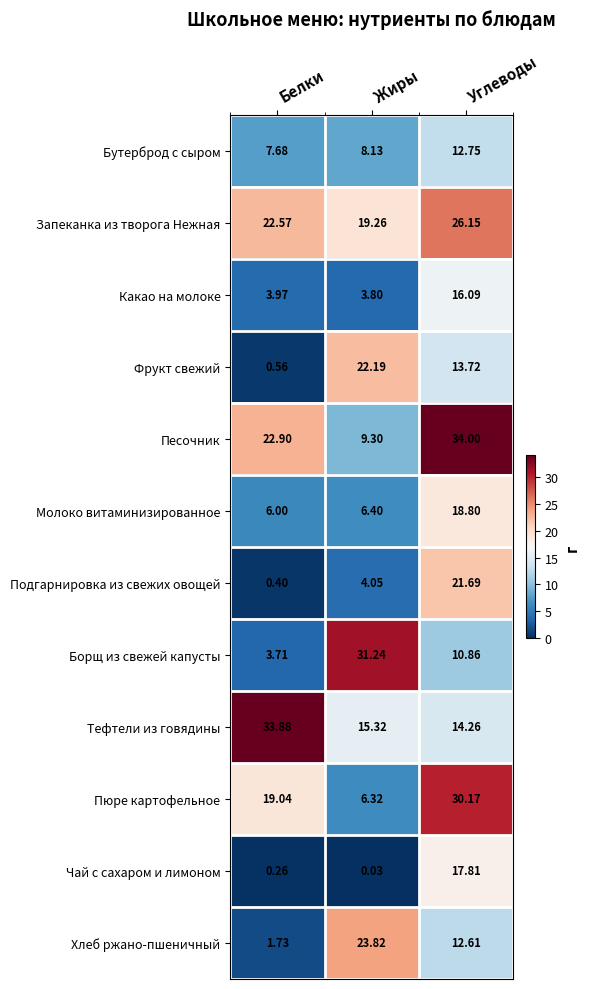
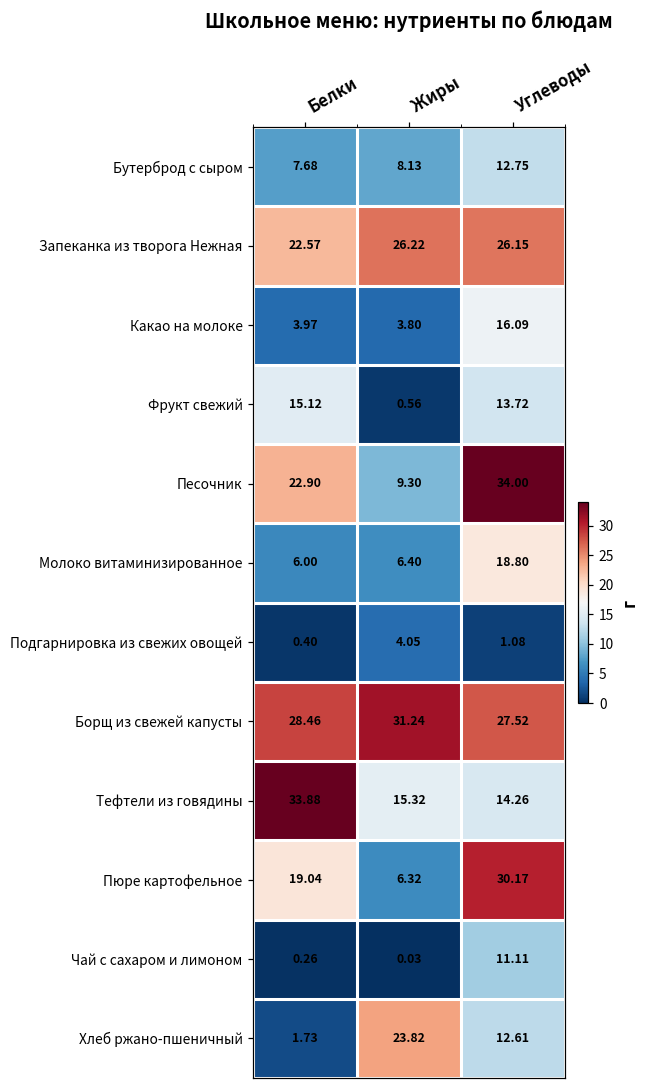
  {
    "Бутерброд с сыром": {
      "Белки": 7.68,
      "Жиры": 8.13,
      "Углеводы": 12.75
    },
    "Запеканка из творога Нежная": {
      "Белки": 22.57,
-     "Жиры": 19.26,
+     "Жиры": 26.22,
      "Углеводы": 26.15
    },
    "Какао на молоке": {
      "Белки": 3.97,
      "Жиры": 3.80,
      "Углеводы": 16.09
    },
    "Фрукт свежий": {
-     "Белки": 0.56,
-     "Жиры": 22.19,
+     "Белки": 15.12,
+     "Жиры": 0.56,
      "Углеводы": 13.72
    },
    "Песочник": {
      "Белки": 22.90,
      "Жиры": 9.30,
      "Углеводы": 34.00
    },
    "Молоко витаминизированное": {
      "Белки": 6.00,
      "Жиры": 6.40,
      "Углеводы": 18.80
    },
    "Подгарнировка из свежих овощей": {
      "Белки": 0.40,
      "Жиры": 4.05,
-     "Углеводы": 21.69
+     "Углеводы": 1.08
    },
    "Борщ из свежей капусты": {
-     "Белки": 3.71,
+     "Белки": 28.46,
      "Жиры": 31.24,
-     "Углеводы": 10.86
+     "Углеводы": 27.52
    },
    "Тефтели из говядины": {
      "Белки": 33.88,
      "Жиры": 15.32,
      "Углеводы": 14.26
    },
    "Пюре картофельное": {
      "Белки": 19.04,
      "Жиры": 6.32,
      "Углеводы": 30.17
    },
    "Чай с сахаром и лимоном": {
      "Белки": 0.26,
      "Жиры": 0.03,
-     "Углеводы": 17.81
+     "Углеводы": 11.11
    },
    "Хлеб ржано-пшеничный": {
      "Белки": 1.73,
      "Жиры": 23.82,
      "Углеводы": 12.61
    }
  }
